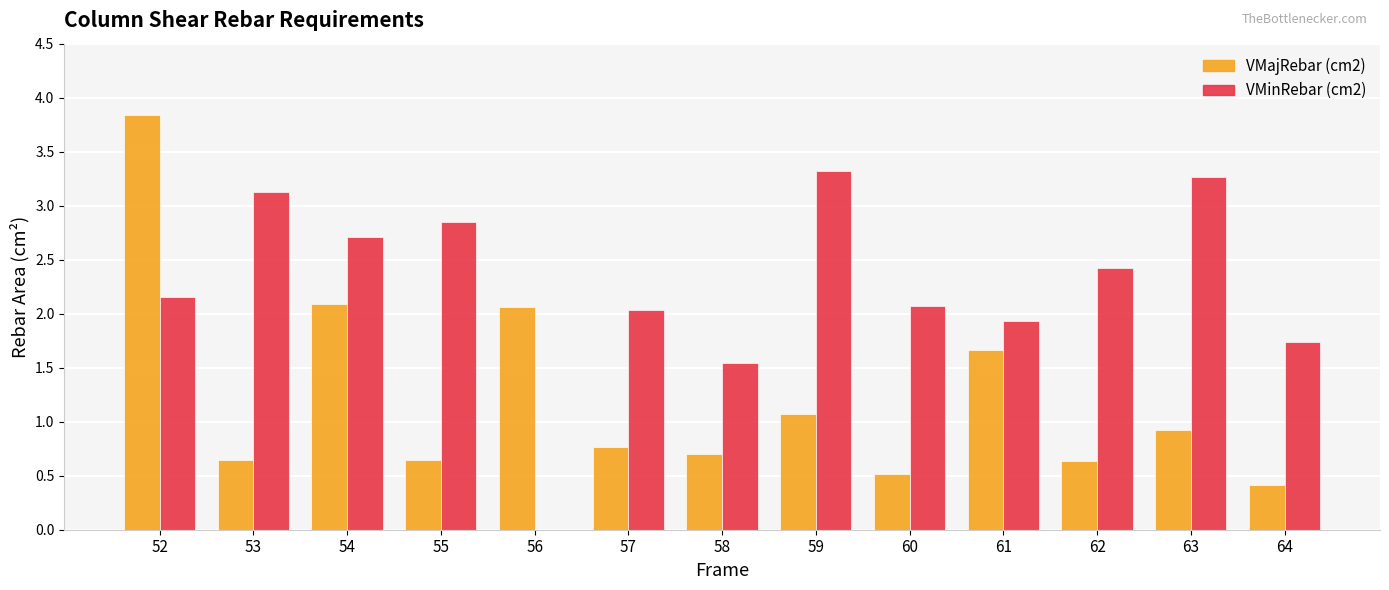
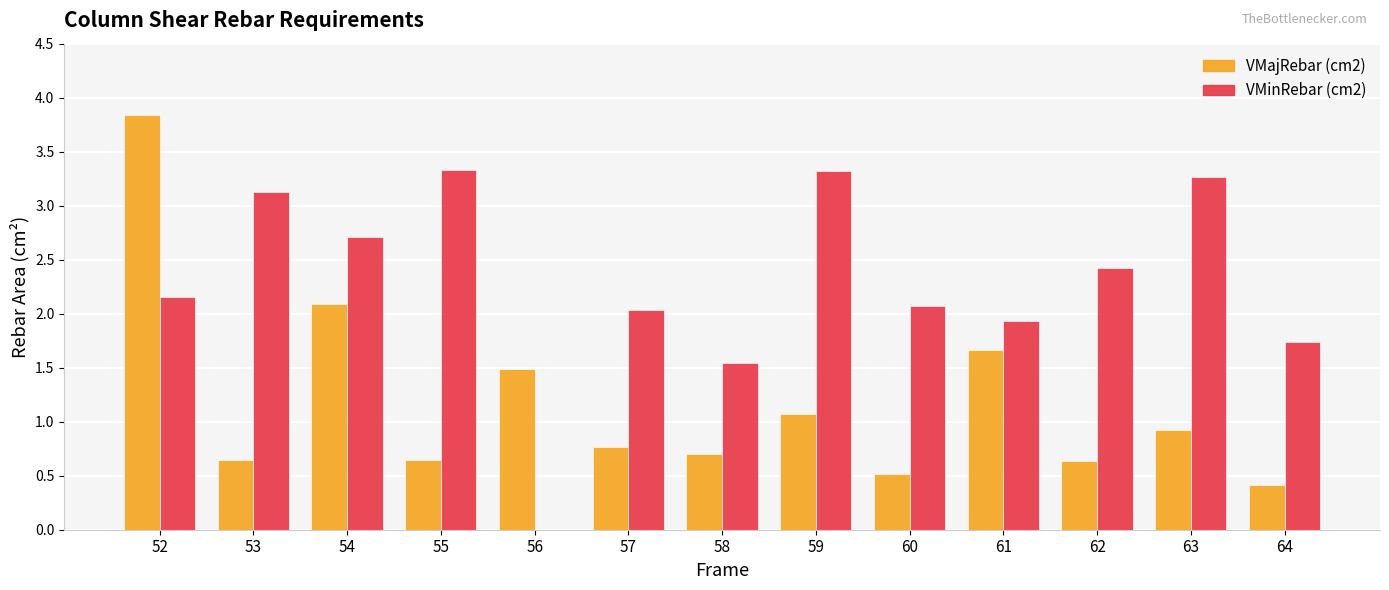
  {
    "VMajRebar (cm2)": {
      "52": 3.84,
      "53": 0.64,
      "54": 2.09,
      "55": 0.65,
-     "56": 2.06,
+     "56": 1.49,
      "57": 0.77,
      "58": 0.70,
      "59": 1.07,
      "60": 0.52,
      "61": 1.66,
      "62": 0.64,
      "63": 0.92,
      "64": 0.42
    },
    "VMinRebar (cm2)": {
      "52": 2.15,
      "53": 3.13,
      "54": 2.71,
-     "55": 2.85,
+     "55": 3.34,
      "56": 0.00,
      "57": 2.03,
      "58": 1.54,
      "59": 3.32,
      "60": 2.07,
      "61": 1.94,
      "62": 2.43,
      "63": 3.27,
      "64": 1.74
    }
  }
